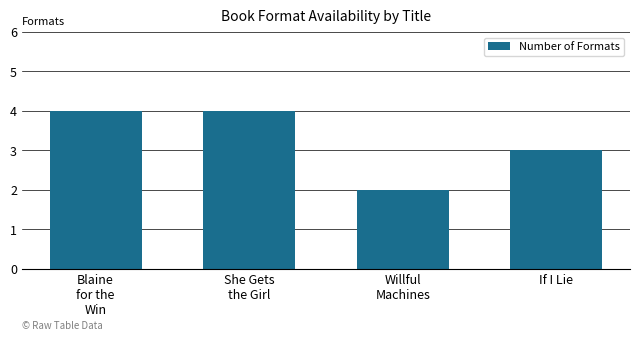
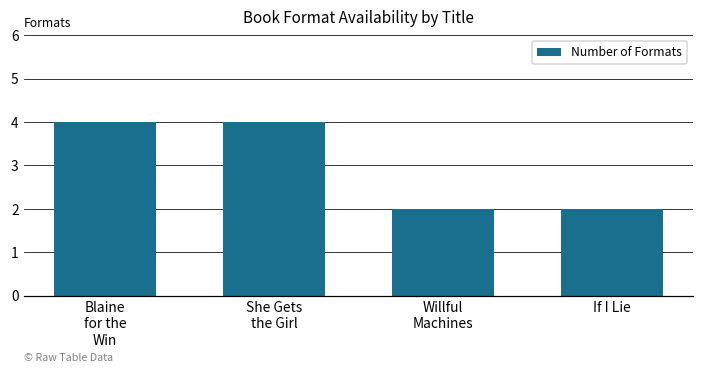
  {
    "Blaine for the Win": 4,
    "She Gets the Girl": 4,
    "Willful Machines": 2,
-   "If I Lie": 3
+   "If I Lie": 2
  }
